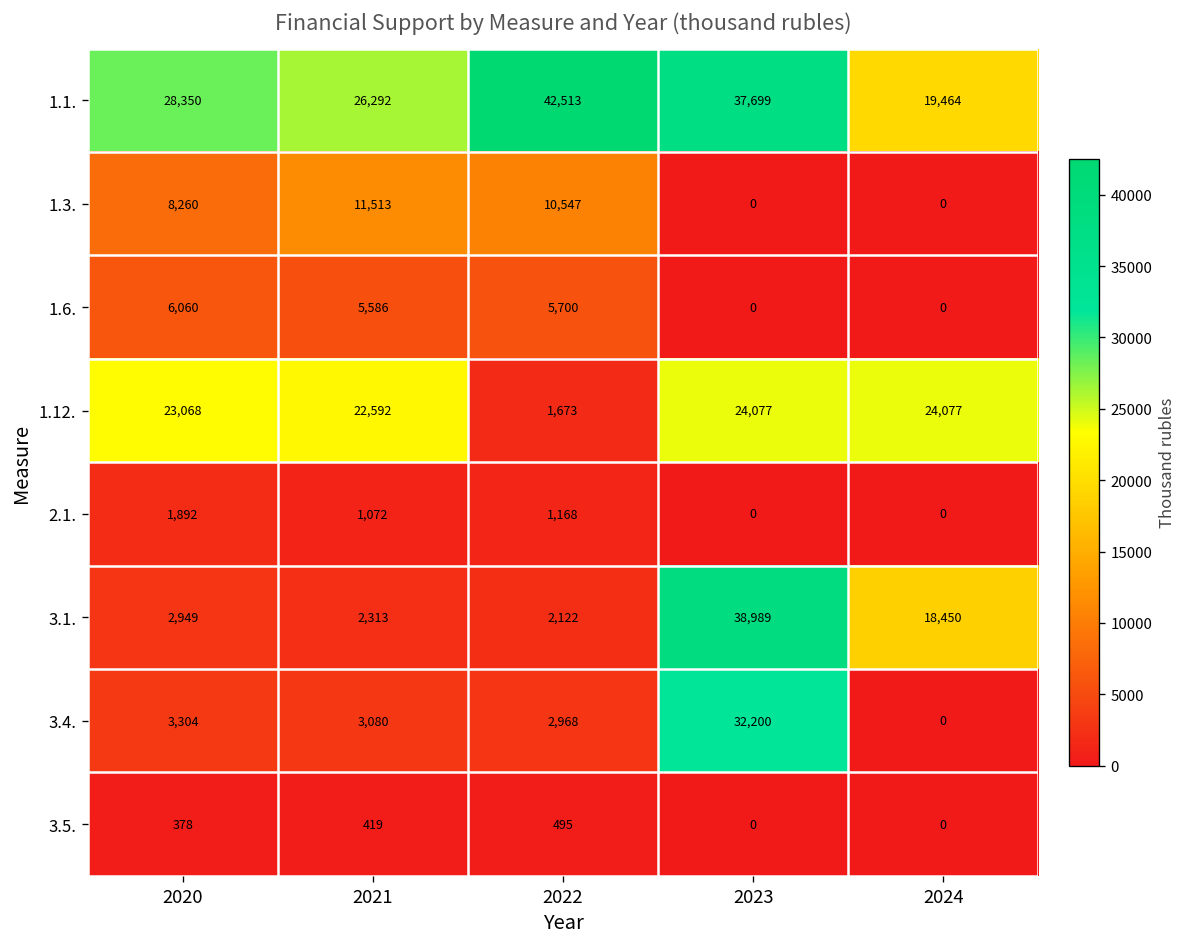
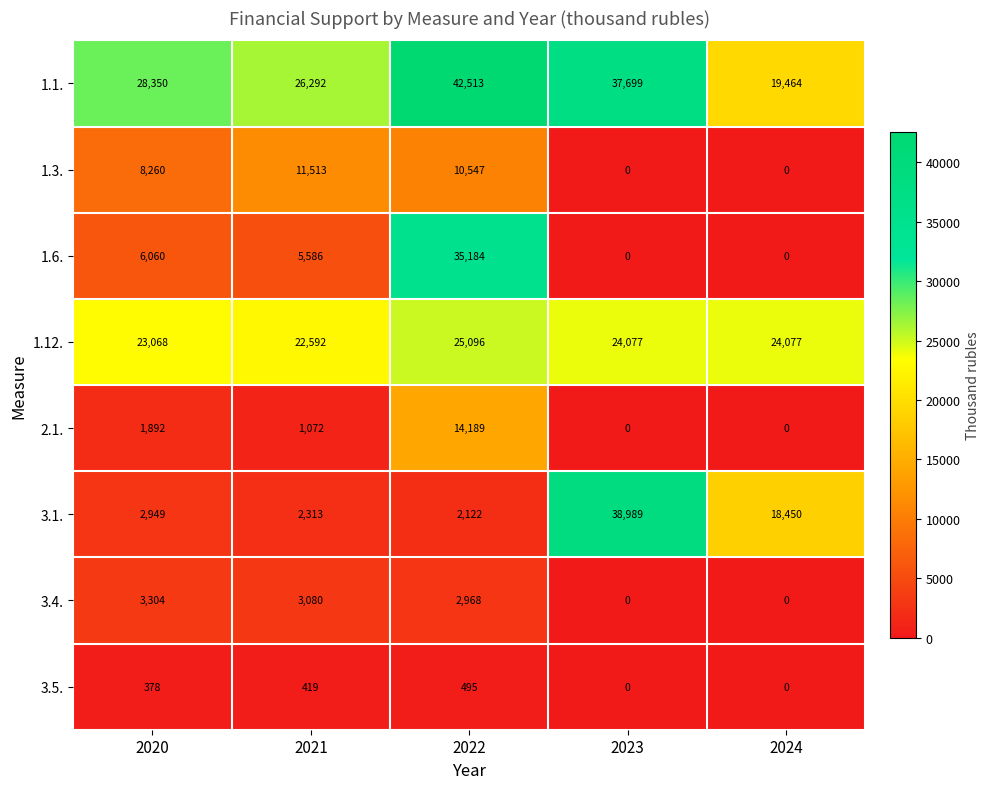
  {
    "1.1.": {
      "2020": "28,350",
      "2021": "26,292",
      "2022": "42,513",
      "2023": "37,699",
      "2024": "19,464"
    },
    "1.3.": {
      "2020": "8,260",
      "2021": "11,513",
      "2022": "10,547",
      "2023": "0",
      "2024": "0"
    },
    "1.6.": {
      "2020": "6,060",
      "2021": "5,586",
-     "2022": "5,700",
+     "2022": "35,184",
      "2023": "0",
      "2024": "0"
    },
    "1.12.": {
      "2020": "23,068",
      "2021": "22,592",
-     "2022": "1,673",
+     "2022": "25,096",
      "2023": "24,077",
      "2024": "24,077"
    },
    "2.1.": {
      "2020": "1,892",
      "2021": "1,072",
-     "2022": "1,168",
+     "2022": "14,189",
      "2023": "0",
      "2024": "0"
    },
    "3.1.": {
      "2020": "2,949",
      "2021": "2,313",
      "2022": "2,122",
      "2023": "38,989",
      "2024": "18,450"
    },
    "3.4.": {
      "2020": "3,304",
      "2021": "3,080",
      "2022": "2,968",
-     "2023": "32,200",
+     "2023": "0",
      "2024": "0"
    },
    "3.5.": {
      "2020": "378",
      "2021": "419",
      "2022": "495",
      "2023": "0",
      "2024": "0"
    }
  }
